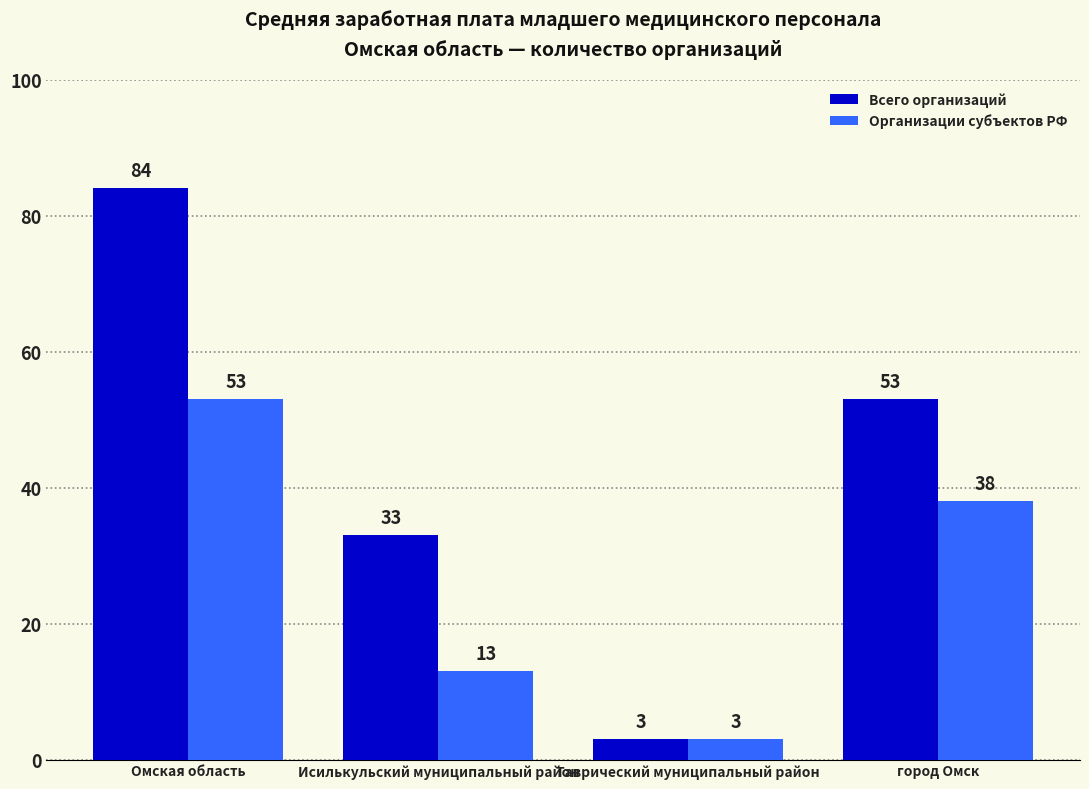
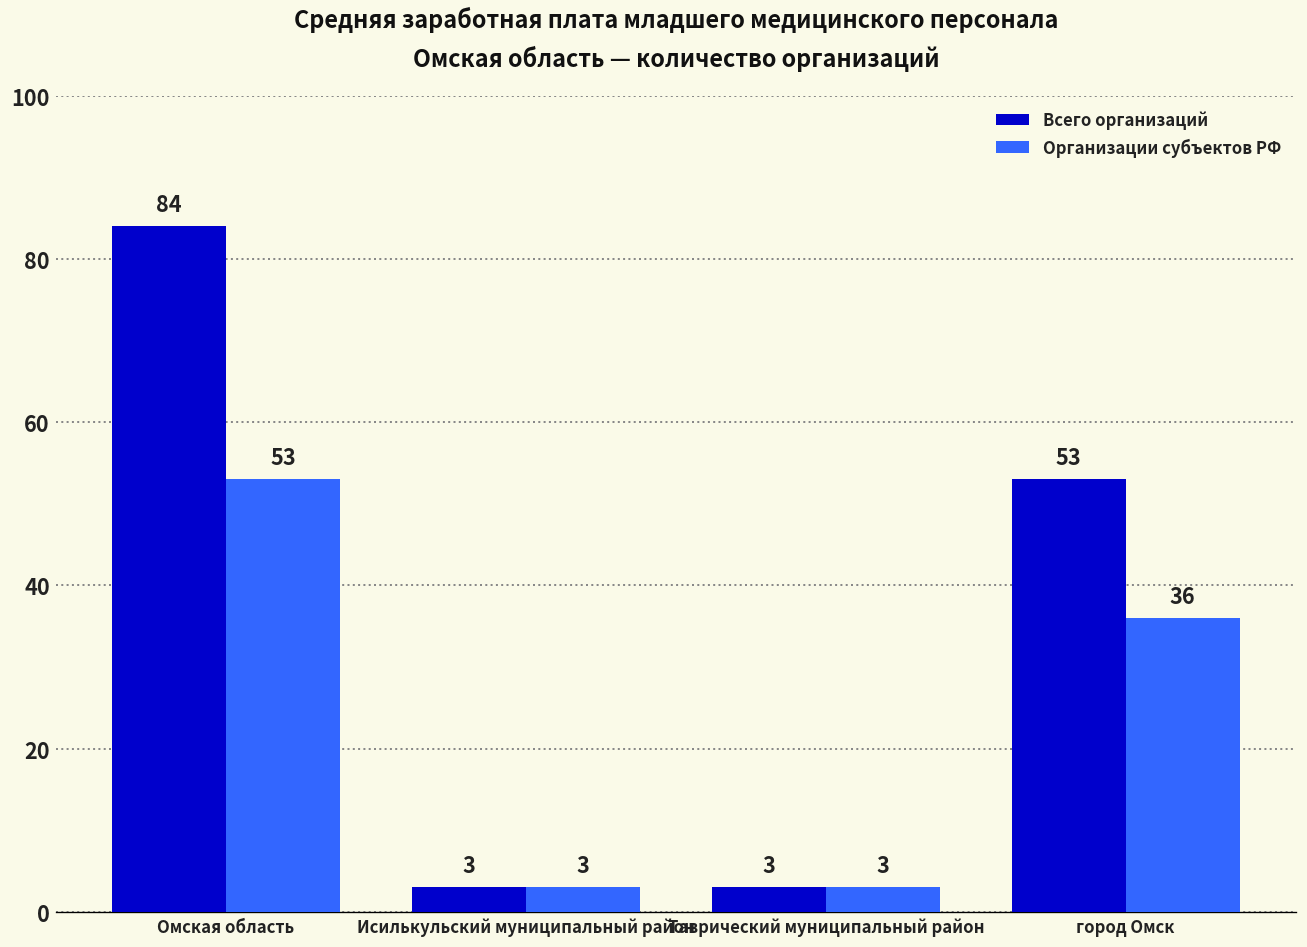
  {
    "Всего организаций": {
      "Омская область": 84,
-     "Исилькульский муниципальный район": 33,
+     "Исилькульский муниципальный район": 3,
      "Таврический муниципальный район": 3,
      "город Омск": 53
    },
    "Организации субъектов РФ": {
      "Омская область": 53,
-     "Исилькульский муниципальный район": 13,
+     "Исилькульский муниципальный район": 3,
      "Таврический муниципальный район": 3,
-     "город Омск": 38
+     "город Омск": 36
    }
  }
